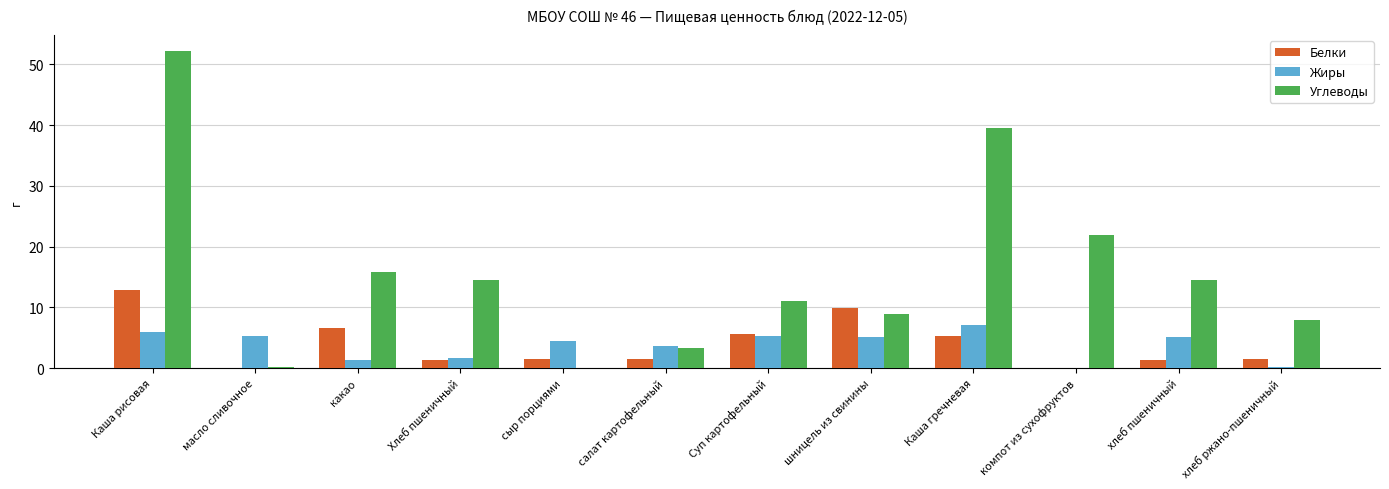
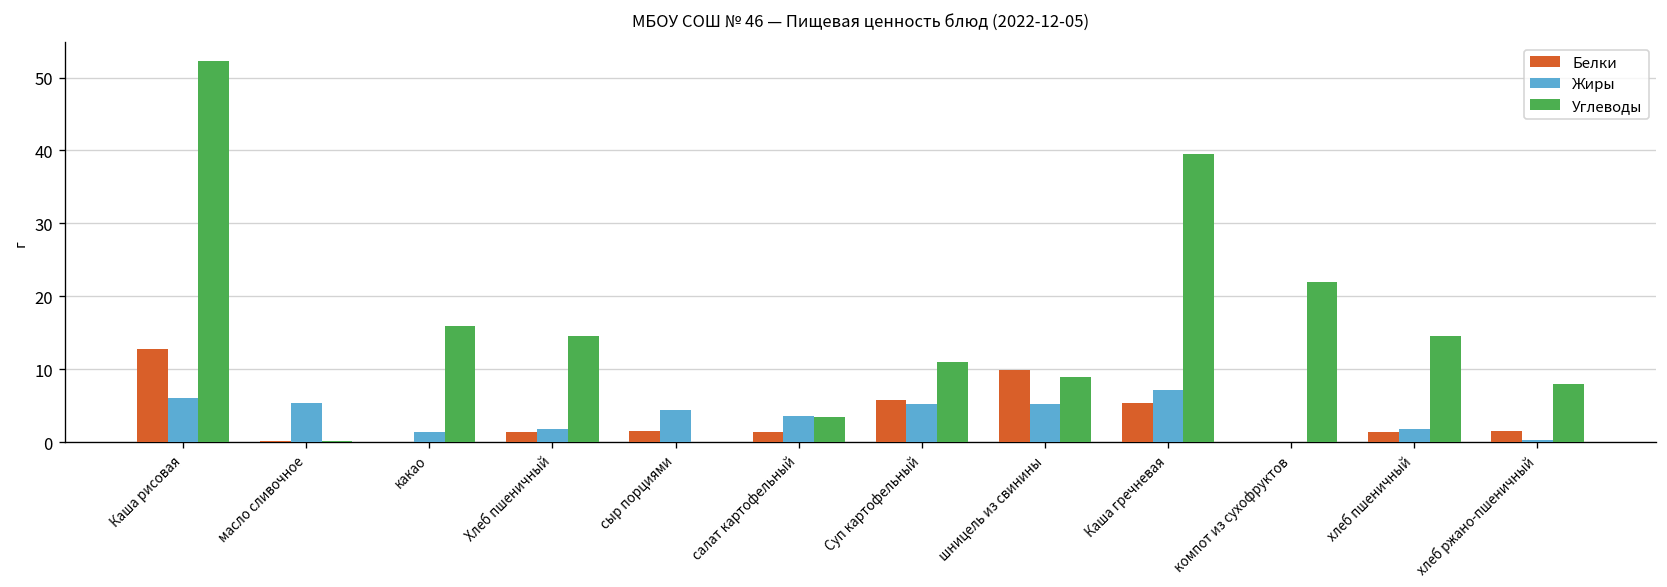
  {
    "Белки": {
      "Каша рисовая": 13,
-     "какао": 7,
+     "какао": 0,
      "Хлеб пшеничный": 1,
      "сыр порциями": 1,
      "салат картофельный": 1,
      "Суп картофельный": 6,
      "шницель из свинины": 10,
      "Каша гречневая": 5,
      "компот из сухофруктов": 0,
      "хлеб пшеничный": 1,
      "хлеб ржано-пшеничный": 1
    },
    "Жиры": {
      "Каша рисовая": 6,
      "масло сливочное": 5,
      "какао": 1,
      "Хлеб пшеничный": 2,
      "сыр порциями": 4,
      "салат картофельный": 4,
      "Суп картофельный": 5,
      "шницель из свинины": 5,
      "Каша гречневая": 7,
      "компот из сухофруктов": 0,
-     "хлеб пшеничный": 5
+     "хлеб пшеничный": 2
    },
    "Углеводы": {
      "Каша рисовая": 52,
      "какао": 16,
      "Хлеб пшеничный": 14,
      "сыр порциями": 0,
      "салат картофельный": 3,
      "Суп картофельный": 11,
      "шницель из свинины": 9,
      "Каша гречневая": 40,
      "компот из сухофруктов": 22,
      "хлеб пшеничный": 14,
      "хлеб ржано-пшеничный": 8
    }
  }
